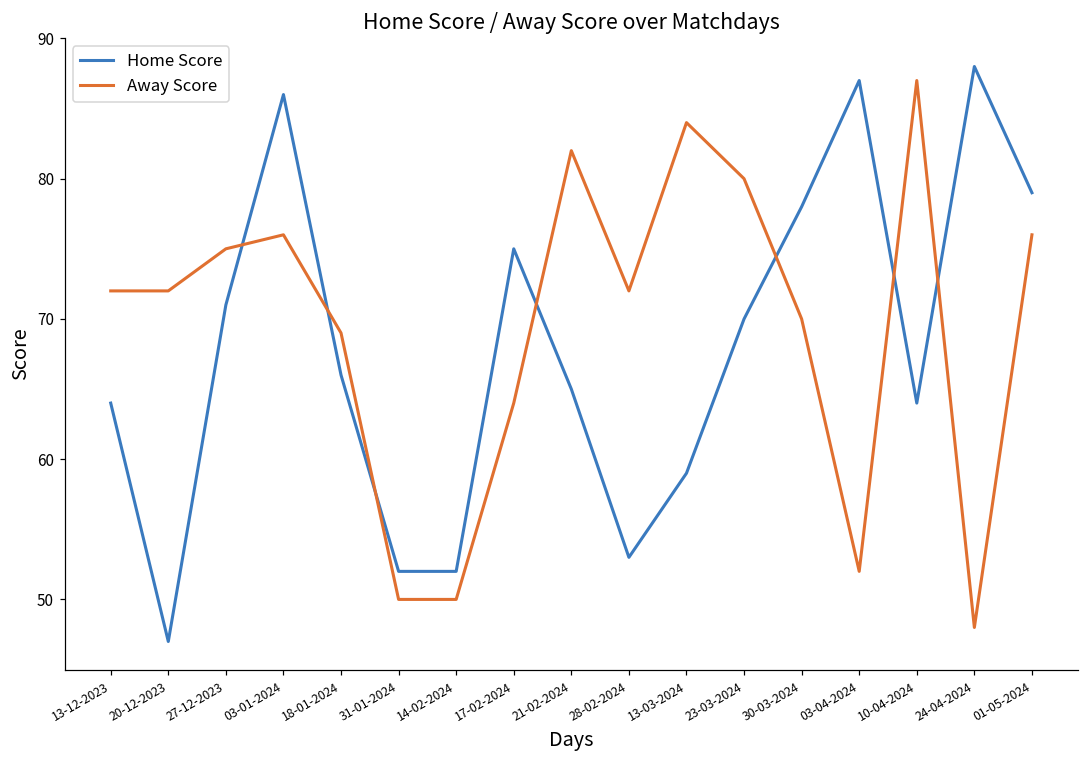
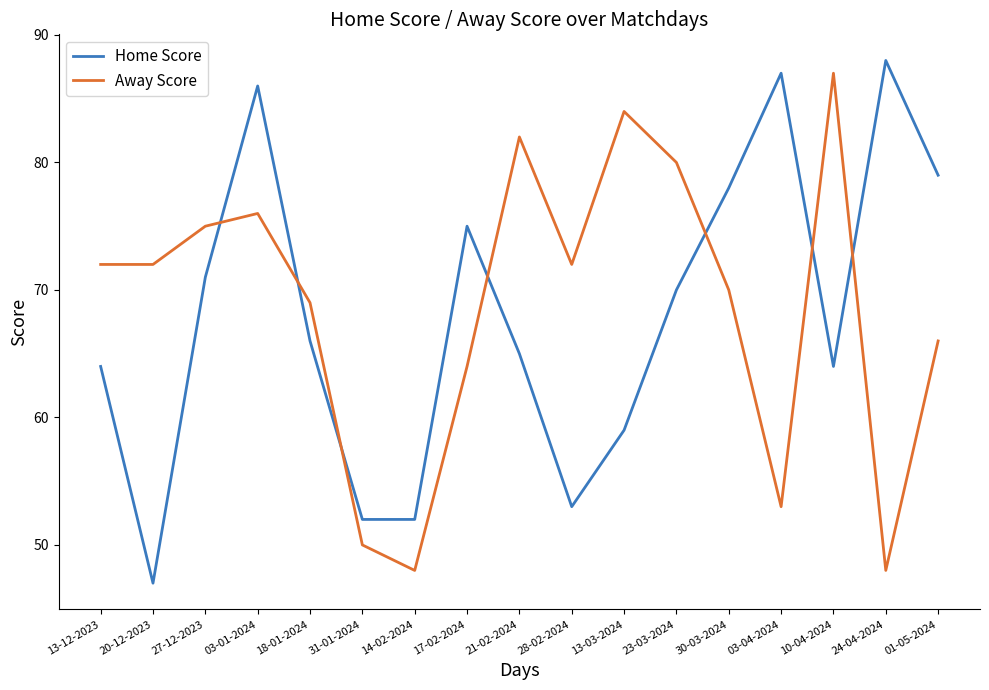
  {
    "Home Score": {
      "13-12-2023": 64,
      "20-12-2023": 47,
      "27-12-2023": 71,
      "03-01-2024": 86,
      "18-01-2024": 66,
      "31-01-2024": 52,
      "14-02-2024": 52,
      "17-02-2024": 75,
      "21-02-2024": 65,
      "28-02-2024": 53,
      "13-03-2024": 59,
      "23-03-2024": 70,
      "30-03-2024": 78,
      "03-04-2024": 87,
      "10-04-2024": 64,
      "24-04-2024": 88,
      "01-05-2024": 79
    },
    "Away Score": {
      "13-12-2023": 72,
      "20-12-2023": 72,
      "27-12-2023": 75,
      "03-01-2024": 76,
      "18-01-2024": 69,
      "31-01-2024": 50,
-     "14-02-2024": 50,
+     "14-02-2024": 48,
      "17-02-2024": 64,
      "21-02-2024": 82,
      "28-02-2024": 72,
      "13-03-2024": 84,
      "23-03-2024": 80,
      "30-03-2024": 70,
-     "03-04-2024": 52,
+     "03-04-2024": 53,
      "10-04-2024": 87,
      "24-04-2024": 48,
-     "01-05-2024": 76
+     "01-05-2024": 66
    }
  }
